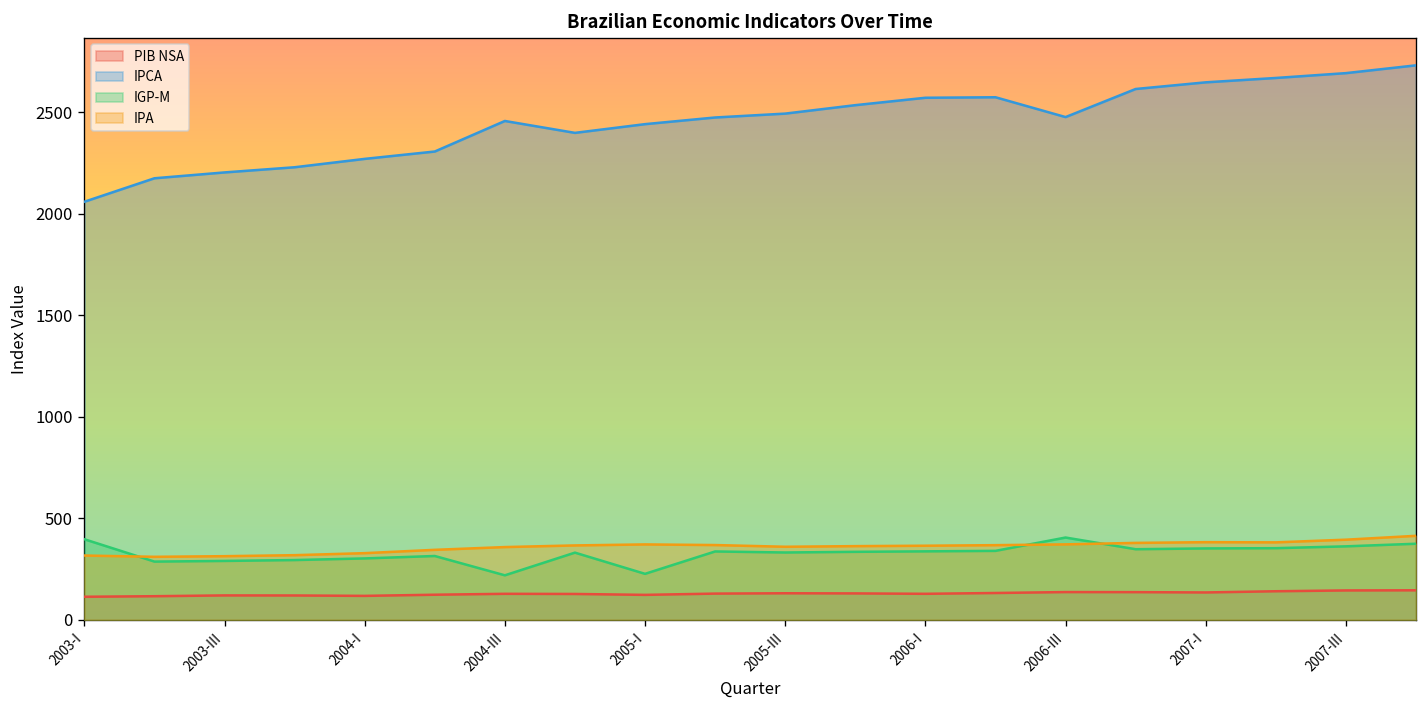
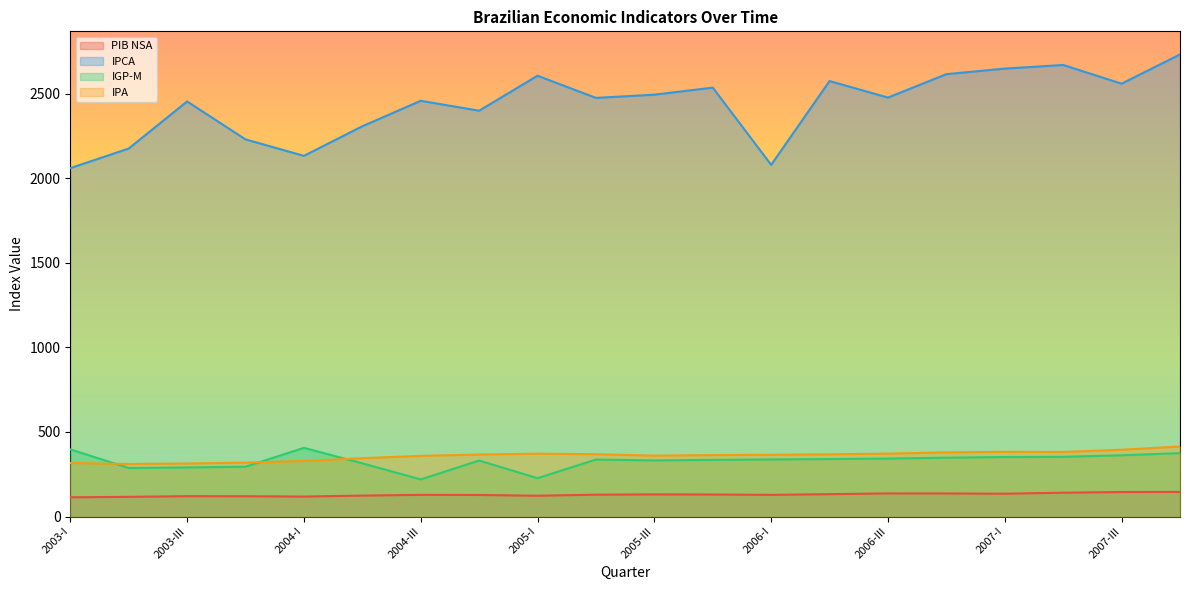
  {
    "IPCA": {
      "2003-I": 2060,
-     "2003-III": 2200,
-     "2004-I": 2270,
+     "2003-III": 2450,
+     "2004-I": 2130,
      "2004-III": 2460,
-     "2005-I": 2440,
+     "2005-I": 2610,
      "2005-III": 2490,
-     "2006-I": 2570,
+     "2006-I": 2080,
      "2006-III": 2480,
      "2007-I": 2650,
-     "2007-III": 2690
+     "2007-III": 2560
    },
    "IGP-M": {
      "2003-I": 400,
      "2003-III": 290,
-     "2004-I": 300,
+     "2004-I": 410,
      "2004-III": 220,
      "2005-I": 230,
      "2005-III": 330,
      "2006-I": 340,
-     "2006-III": 410,
+     "2006-III": 340,
      "2007-I": 350,
      "2007-III": 360
    }
  }
